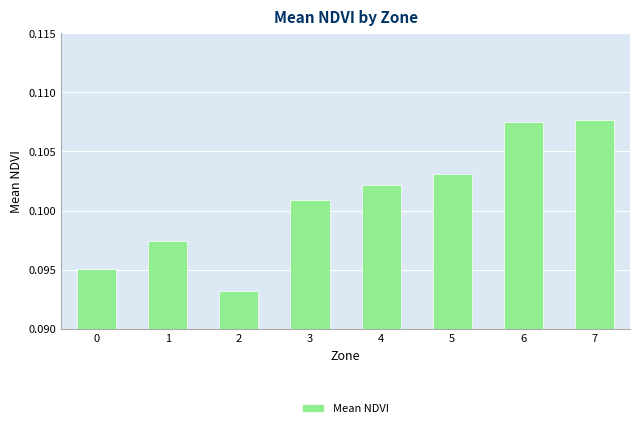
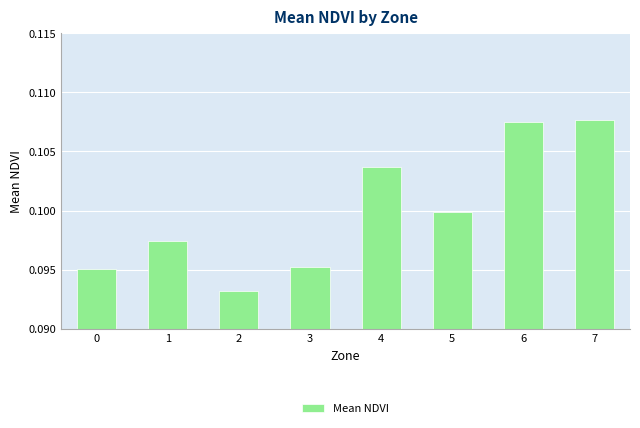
  {
    "0": 0.0950,
    "1": 0.0974,
    "2": 0.0932,
-   "3": 0.1009,
-   "4": 0.1022,
-   "5": 0.1031,
+   "3": 0.0952,
+   "4": 0.1037,
+   "5": 0.0998,
    "6": 0.1075,
    "7": 0.1077
  }
